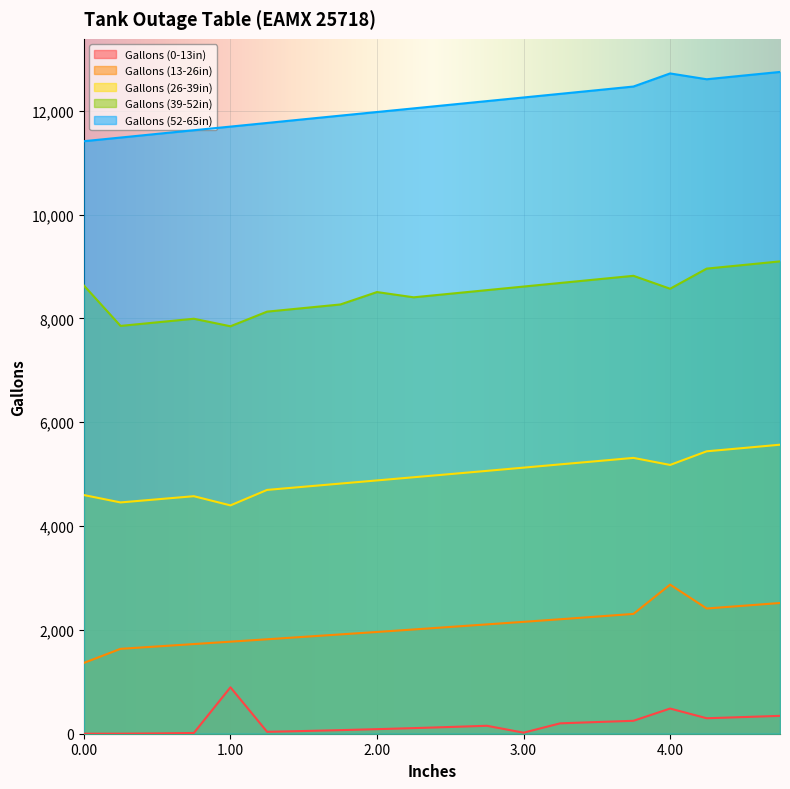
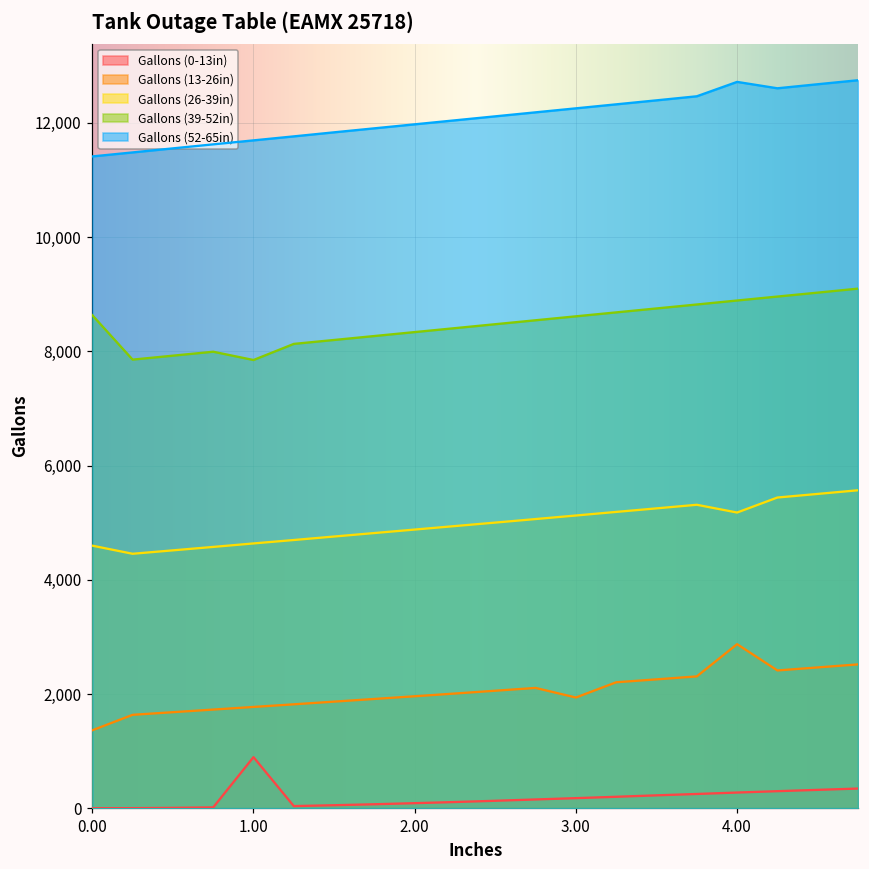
  {
    "Gallons (0-13in)": {
      "0.00": "0",
      "1.00": "900",
      "2.00": "100",
-     "3.00": "0",
-     "4.00": "500"
+     "3.00": "200",
+     "4.00": "300"
    },
    "Gallons (13-26in)": {
      "0.00": "1,400",
      "1.00": "1,800",
      "2.00": "2,000",
-     "3.00": "2,200",
+     "3.00": "1,900",
      "4.00": "2,900"
    },
    "Gallons (26-39in)": {
      "0.00": "4,600",
-     "1.00": "4,400",
+     "1.00": "4,600",
      "2.00": "4,900",
      "3.00": "5,100",
      "4.00": "5,200"
    },
    "Gallons (39-52in)": {
      "0.00": "8,600",
      "1.00": "7,800",
-     "2.00": "8,500",
+     "2.00": "8,300",
      "3.00": "8,600",
-     "4.00": "8,600"
+     "4.00": "8,900"
    },
    "Gallons (52-65in)": {
      "0.00": "11,400",
      "1.00": "11,700",
      "2.00": "12,000",
      "3.00": "12,300",
      "4.00": "12,700"
    }
  }
